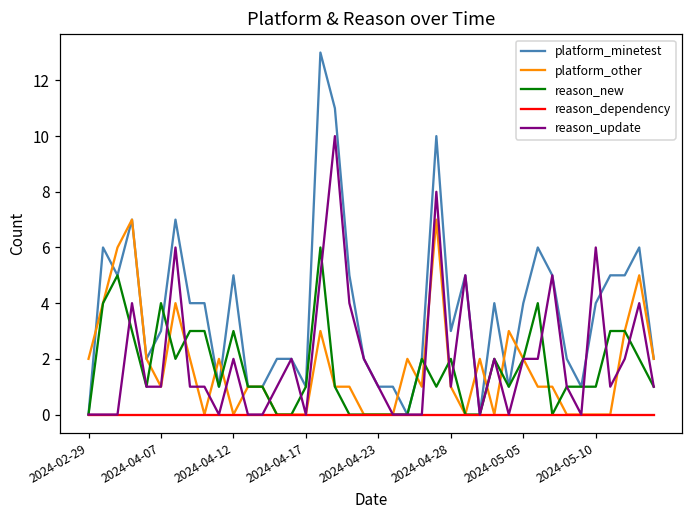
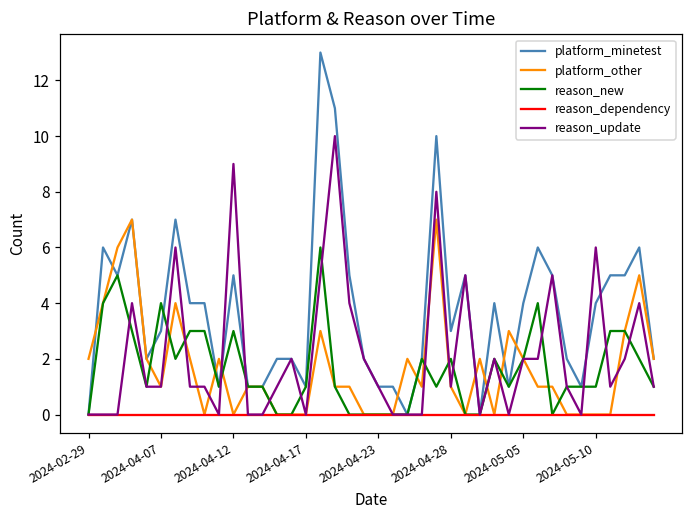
  {
    "platform_minetest": {
      "2024-04-07": 3,
      "2024-04-12": 5,
      "2024-04-28": 3,
      "2024-05-05": 4,
      "2024-05-10": 4
    },
    "platform_other": {
      "2024-02-29": 2
    },
    "reason_new": {
      "2024-04-07": 4,
      "2024-04-12": 3,
      "2024-04-28": 2,
      "2024-05-10": 1
    },
    "reason_dependency": {
      "2024-04-07": 0,
      "2024-04-28": 0,
      "2024-05-05": 0
    },
    "reason_update": {
-     "2024-04-12": 2,
+     "2024-04-12": 9,
      "2024-05-10": 6
    }
  }
